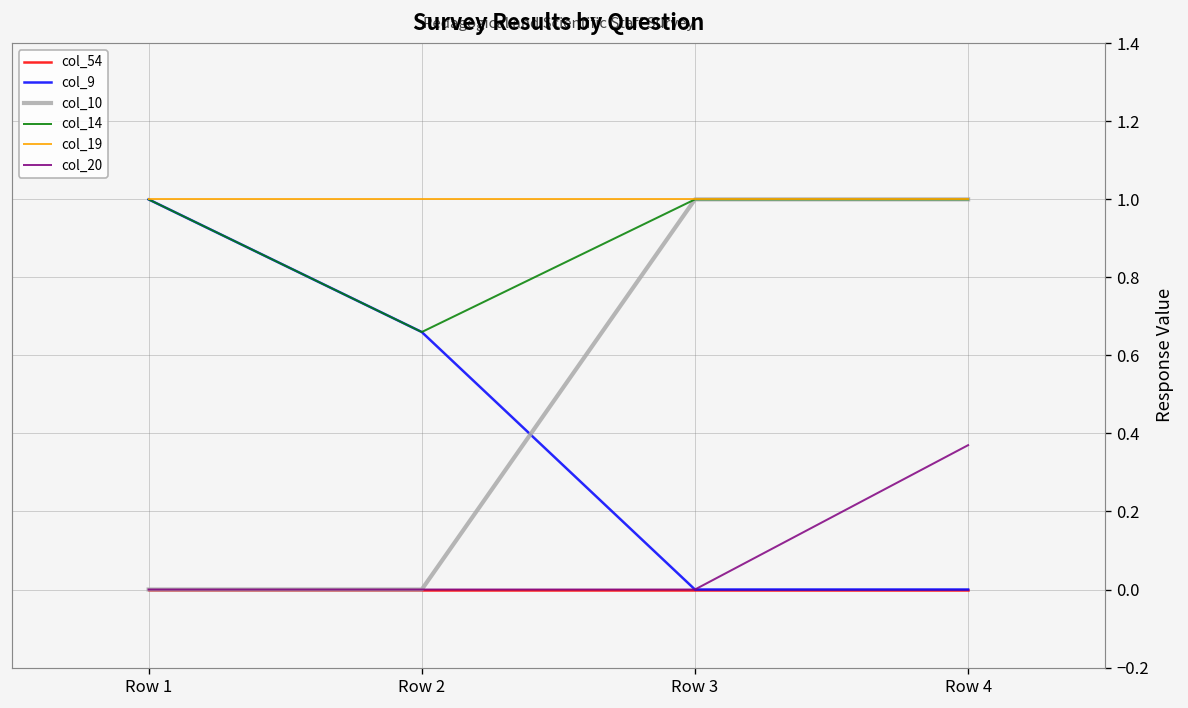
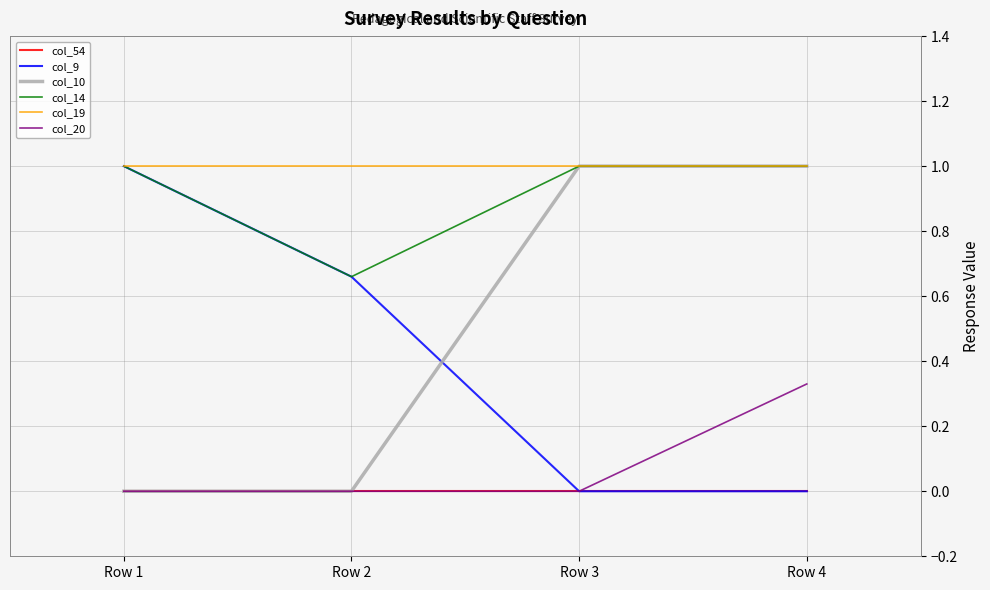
  {
    "col_19": {
      "Row 2": 1.00
    },
    "col_20": {
-     "Row 4": 0.37
+     "Row 4": 0.33
    }
  }
